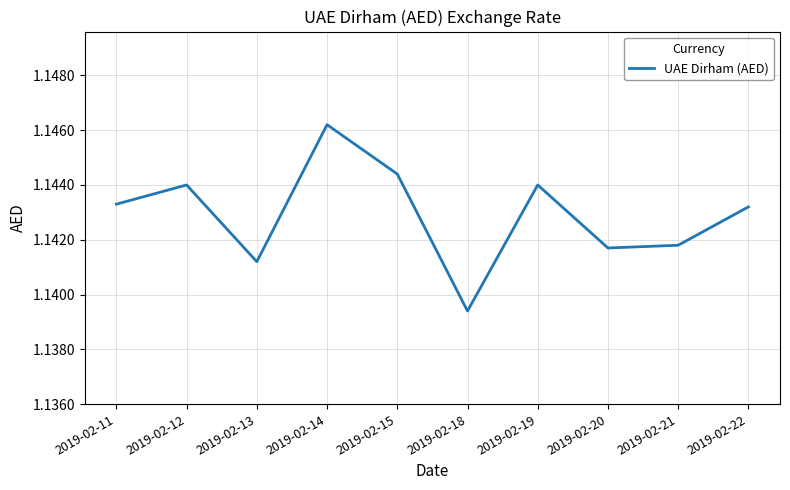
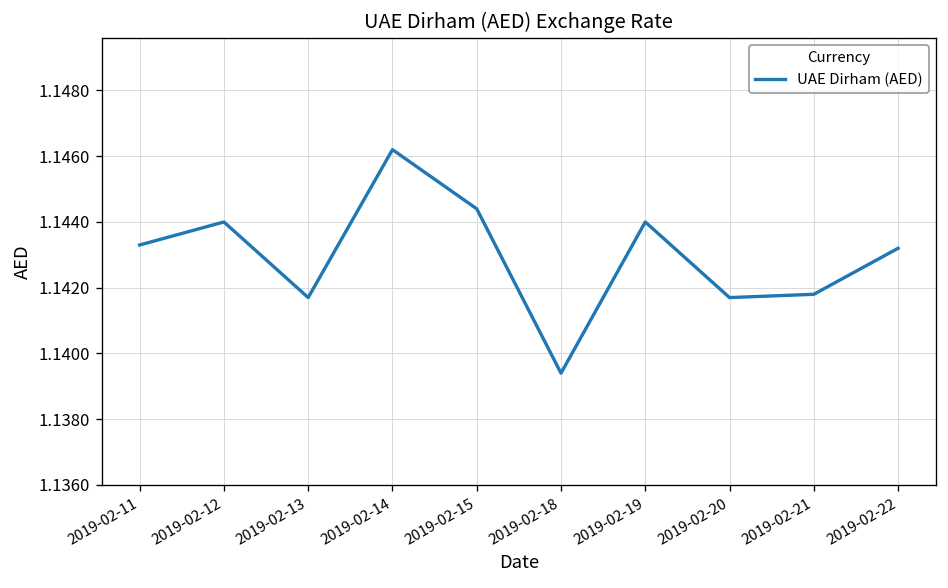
  {
    "2019-02-11": 1.1433,
    "2019-02-12": 1.1440,
-   "2019-02-13": 1.1412,
+   "2019-02-13": 1.1417,
    "2019-02-14": 1.1462,
    "2019-02-15": 1.1444,
    "2019-02-18": 1.1394,
    "2019-02-19": 1.1440,
    "2019-02-20": 1.1417,
    "2019-02-21": 1.1418,
    "2019-02-22": 1.1432
  }
